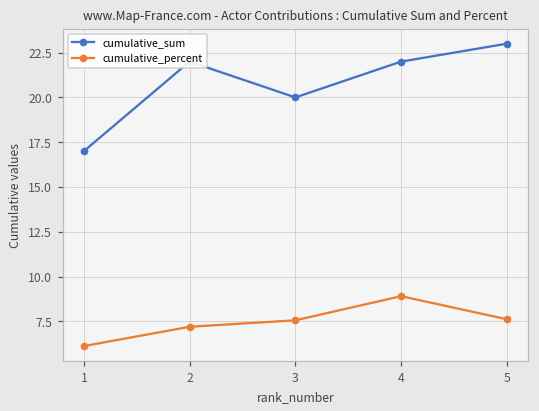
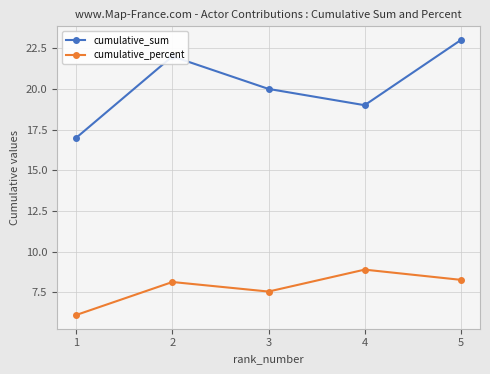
  {
    "cumulative_sum": {
      "1": 17,
      "3": 20,
-     "4": 22,
+     "4": 19,
      "5": 23
    },
    "cumulative_percent": {
      "1": 6.1,
-     "2": 7.2,
+     "2": 8.1,
      "3": 7.6,
      "4": 8.9,
-     "5": 7.6
+     "5": 8.3
    }
  }
